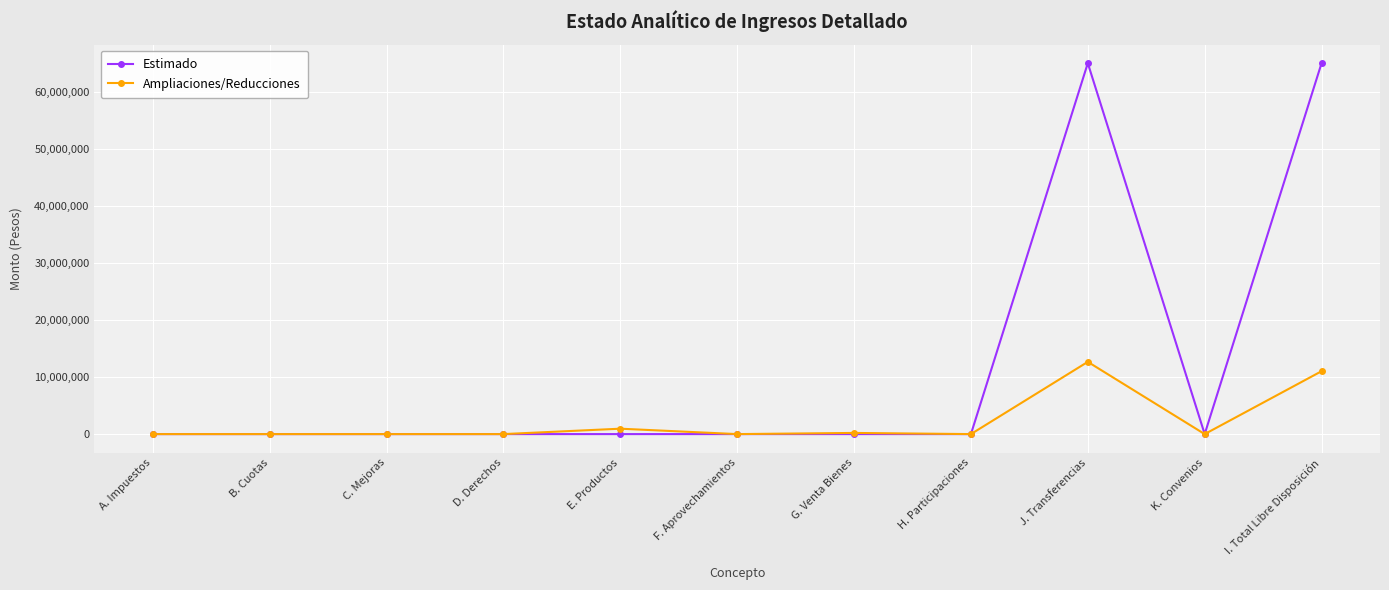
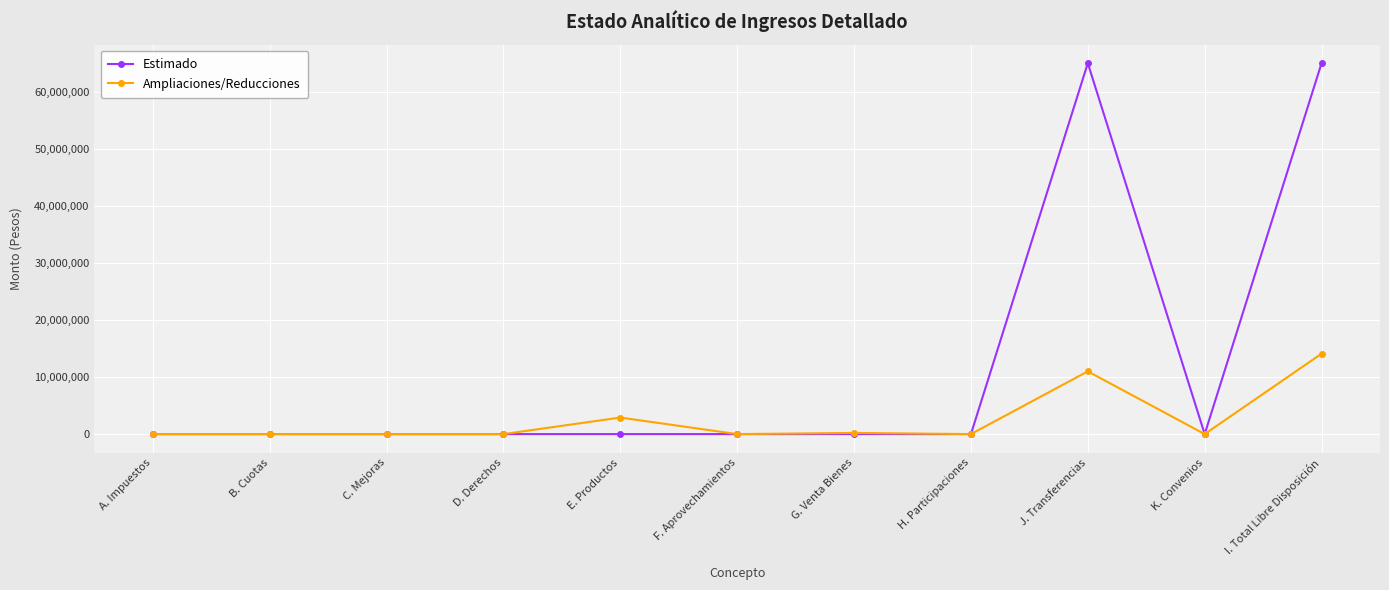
  {
    "Estimado": {
      "E. Productos": "0",
      "J. Transferencias": "65,000,000",
      "I. Total Libre Disposición": "65,000,000"
    },
    "Ampliaciones/Reducciones": {
-     "E. Productos": "1,000,000",
-     "J. Transferencias": "13,000,000",
-     "I. Total Libre Disposición": "11,000,000"
+     "E. Productos": "3,000,000",
+     "J. Transferencias": "11,000,000",
+     "I. Total Libre Disposición": "14,000,000"
    }
  }
